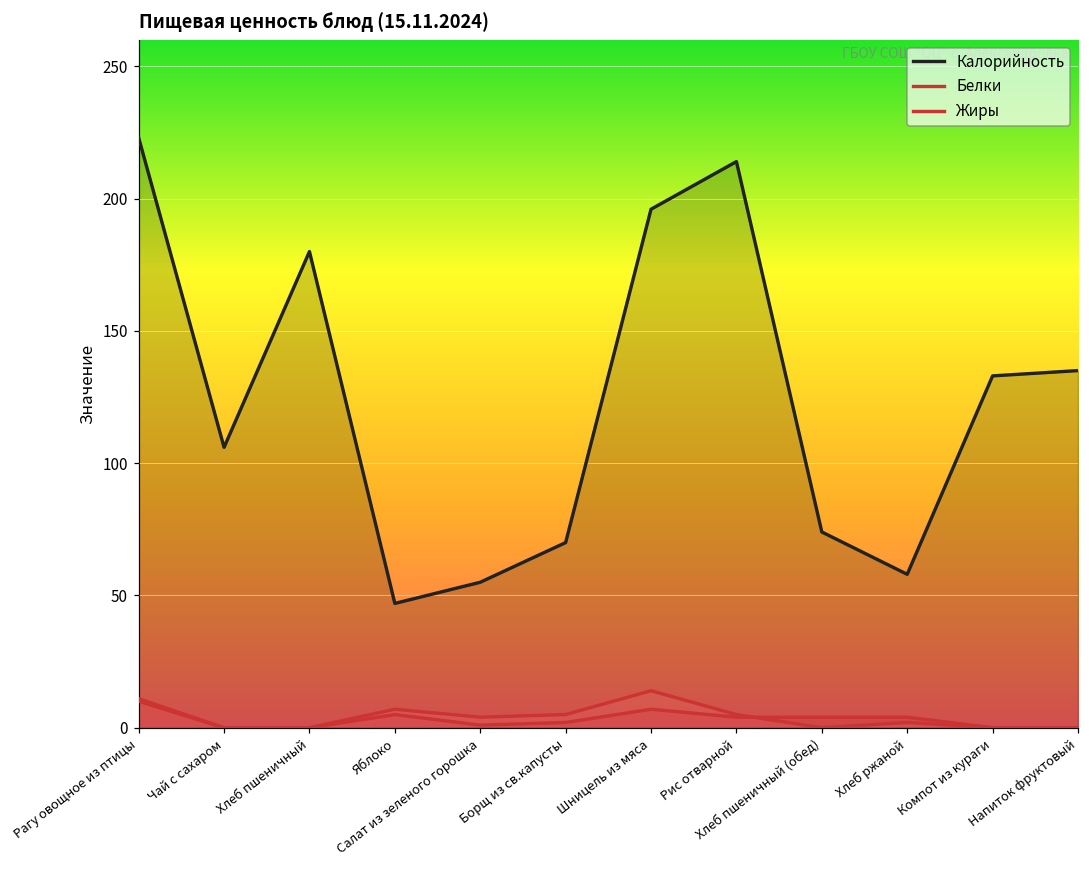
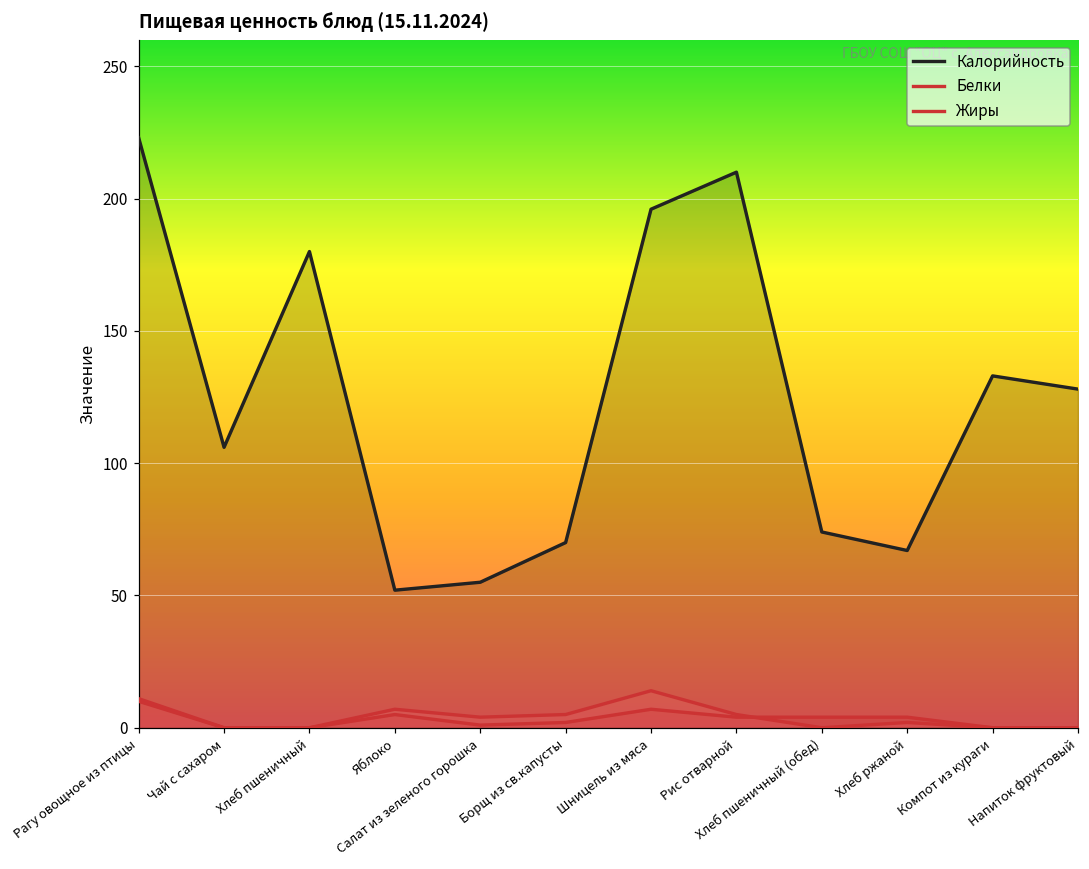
  {
    "Калорийность": {
      "Рагу овощное из птицы": 223,
      "Чай с сахаром": 106,
      "Хлеб пшеничный": 180,
-     "Яблоко": 47,
+     "Яблоко": 52,
      "Салат из зеленого горошка": 55,
      "Борщ из св.капусты": 70,
      "Шницель из мяса": 196,
-     "Рис отварной": 214,
+     "Рис отварной": 210,
      "Хлеб пшеничный (обед)": 74,
-     "Хлеб ржаной": 58,
+     "Хлеб ржаной": 67,
      "Компот из кураги": 133,
-     "Напиток фруктовый": 135
+     "Напиток фруктовый": 128
    }
  }
